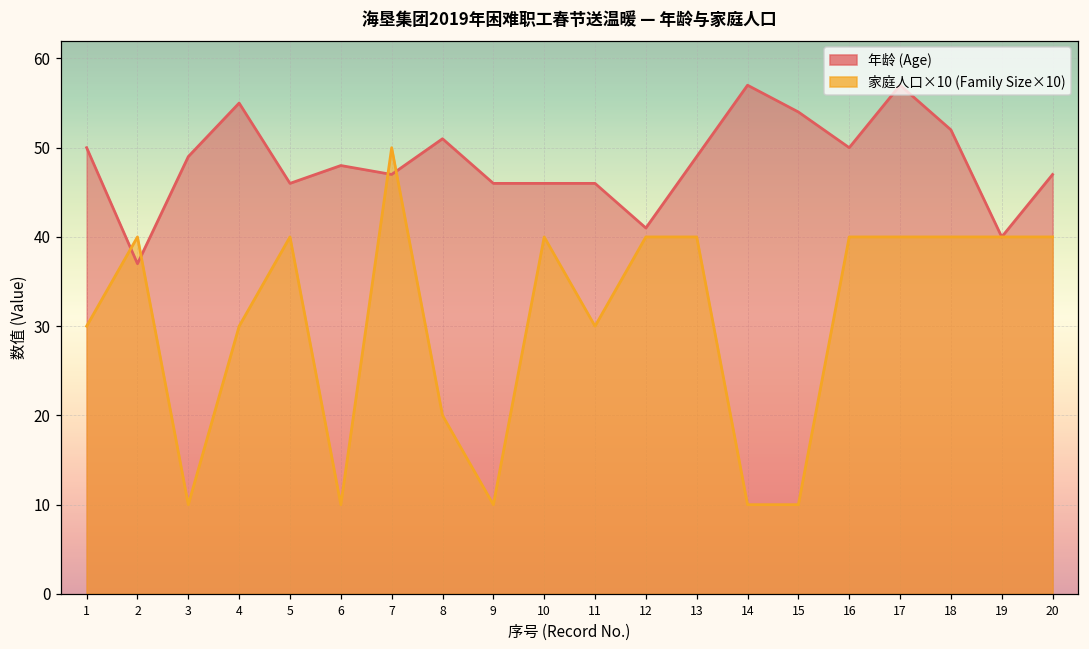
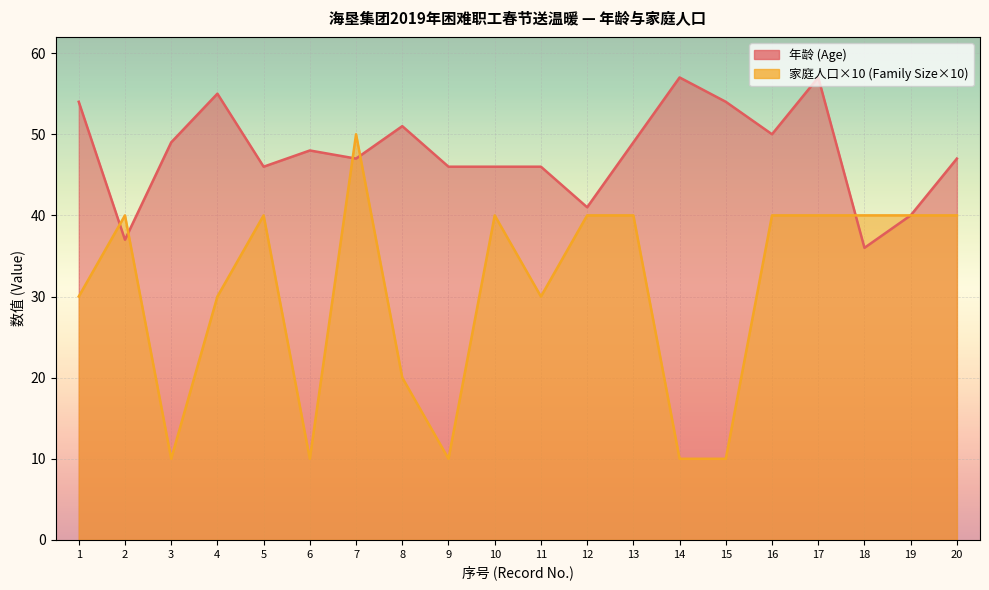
  {
    "年龄 (Age)": {
-     "1": 50,
+     "1": 54,
      "2": 37,
      "3": 49,
      "4": 55,
      "5": 46,
      "6": 48,
      "7": 47,
      "8": 51,
      "9": 46,
      "10": 46,
      "11": 46,
      "12": 41,
      "13": 49,
      "14": 57,
      "15": 54,
      "16": 50,
-     "18": 52,
+     "18": 36,
      "20": 47
    },
    "家庭人口×10 (Family Size×10)": {
      "1": 30,
      "2": 40,
      "3": 10,
      "4": 30,
      "5": 40,
      "6": 10,
      "7": 50,
      "8": 20,
      "9": 10,
      "10": 40,
      "11": 30,
      "12": 40,
      "13": 40,
      "14": 10,
      "15": 10,
      "16": 40,
      "17": 40,
      "18": 40,
      "20": 40
    }
  }
